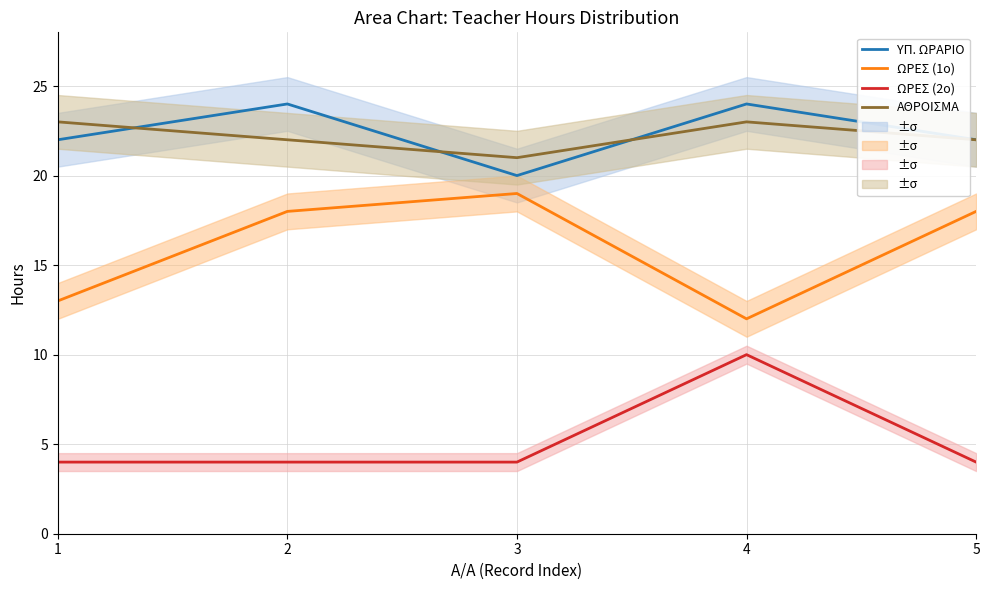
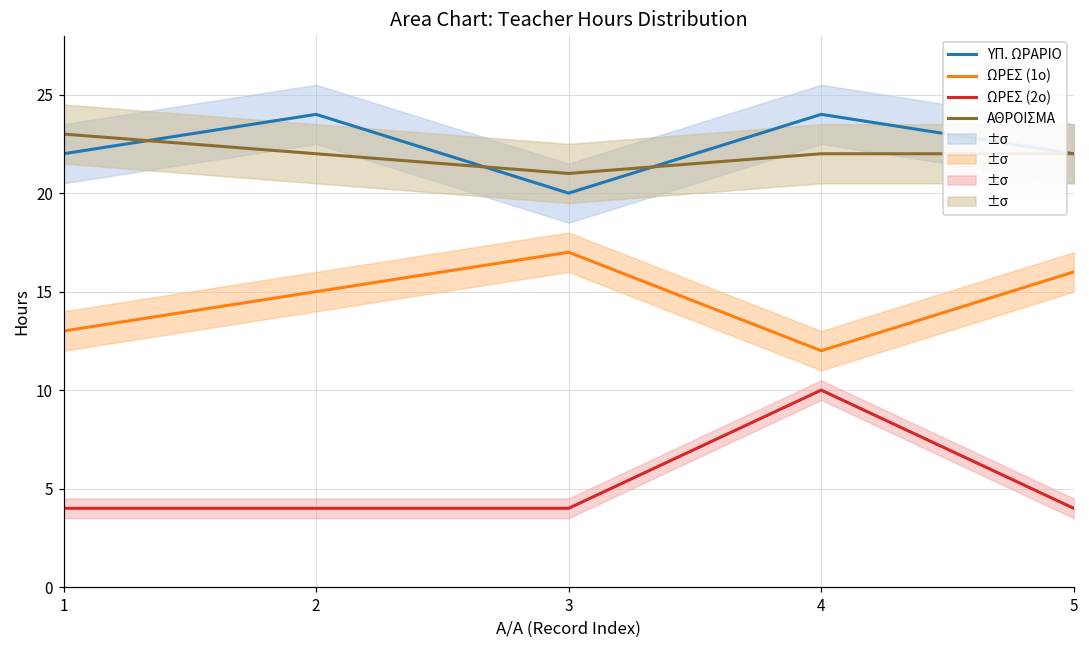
  {
    "ΥΠ. ΩΡΑΡΙΟ": {
      "1": 22,
      "2": 24,
      "4": 24
    },
    "ΩΡΕΣ (1ο)": {
      "1": 13,
-     "2": 18,
-     "3": 19,
+     "2": 15,
+     "3": 17,
      "4": 12,
-     "5": 18
+     "5": 16
    },
    "ΩΡΕΣ (2ο)": {
      "1": 4,
      "2": 4,
      "3": 4,
      "4": 10,
      "5": 4
    },
    "ΑΘΡΟΙΣΜΑ": {
      "1": 23,
      "2": 22,
      "3": 21,
-     "4": 23
+     "4": 22
    }
  }
